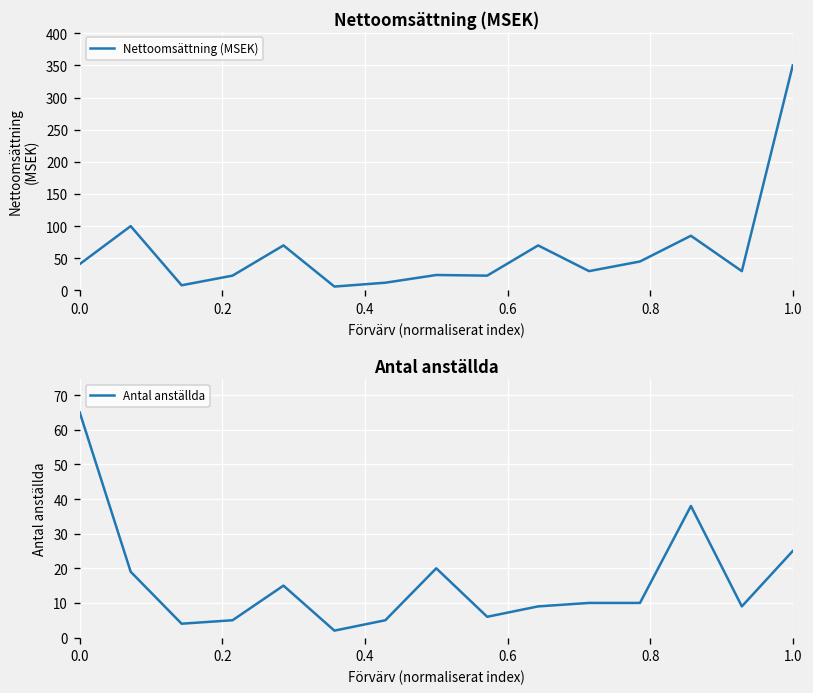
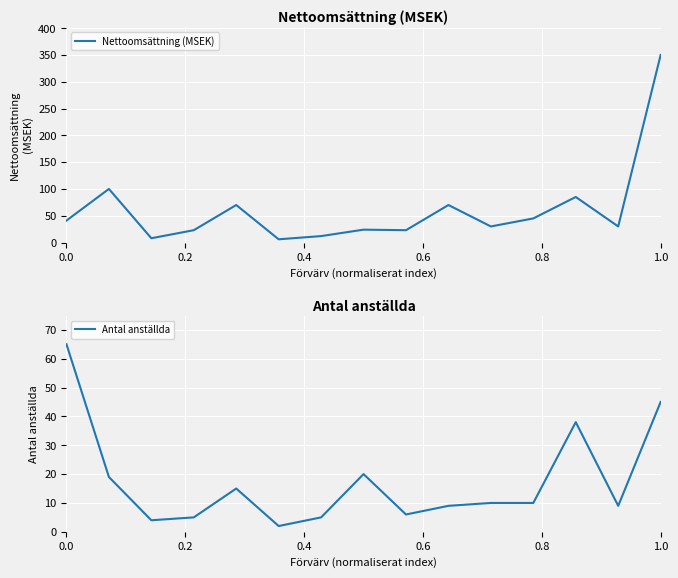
  {
    "Nettoomsättning (MSEK)": {
      "0.0": 40,
      "1.0": 350
    },
    "Antal anställda": {
      "0.0": 65,
-     "1.0": 25
+     "1.0": 45
    }
  }
